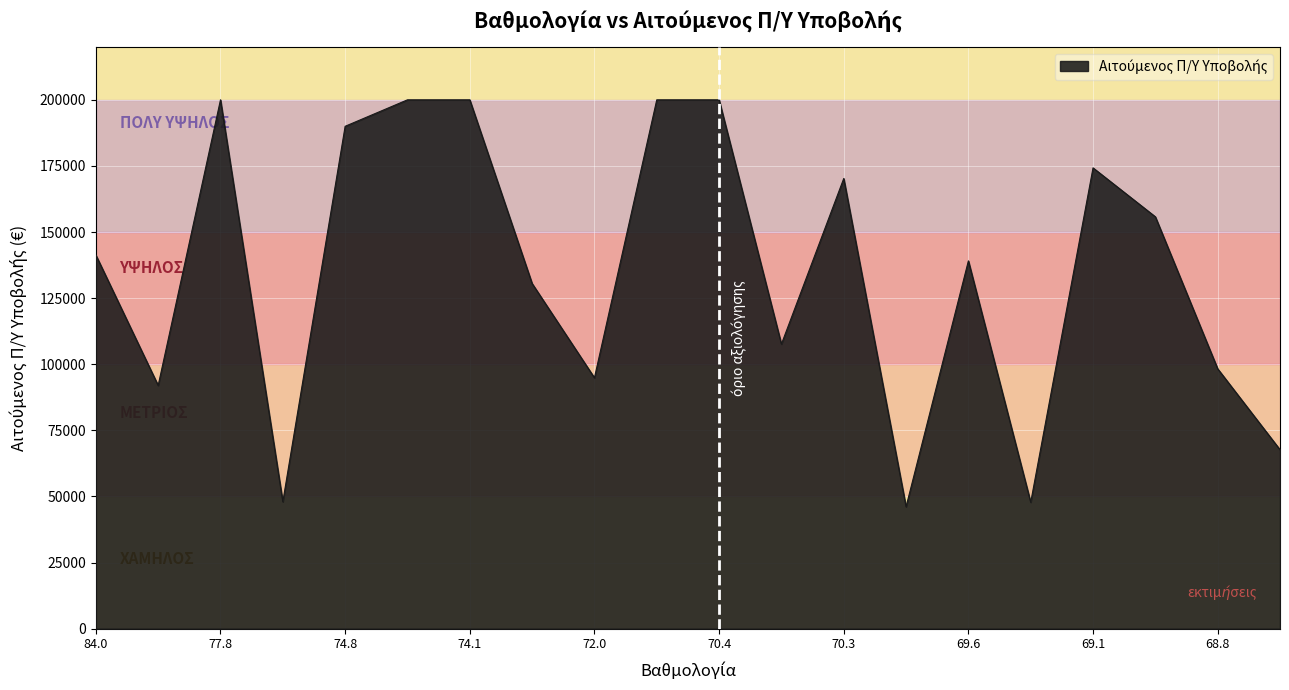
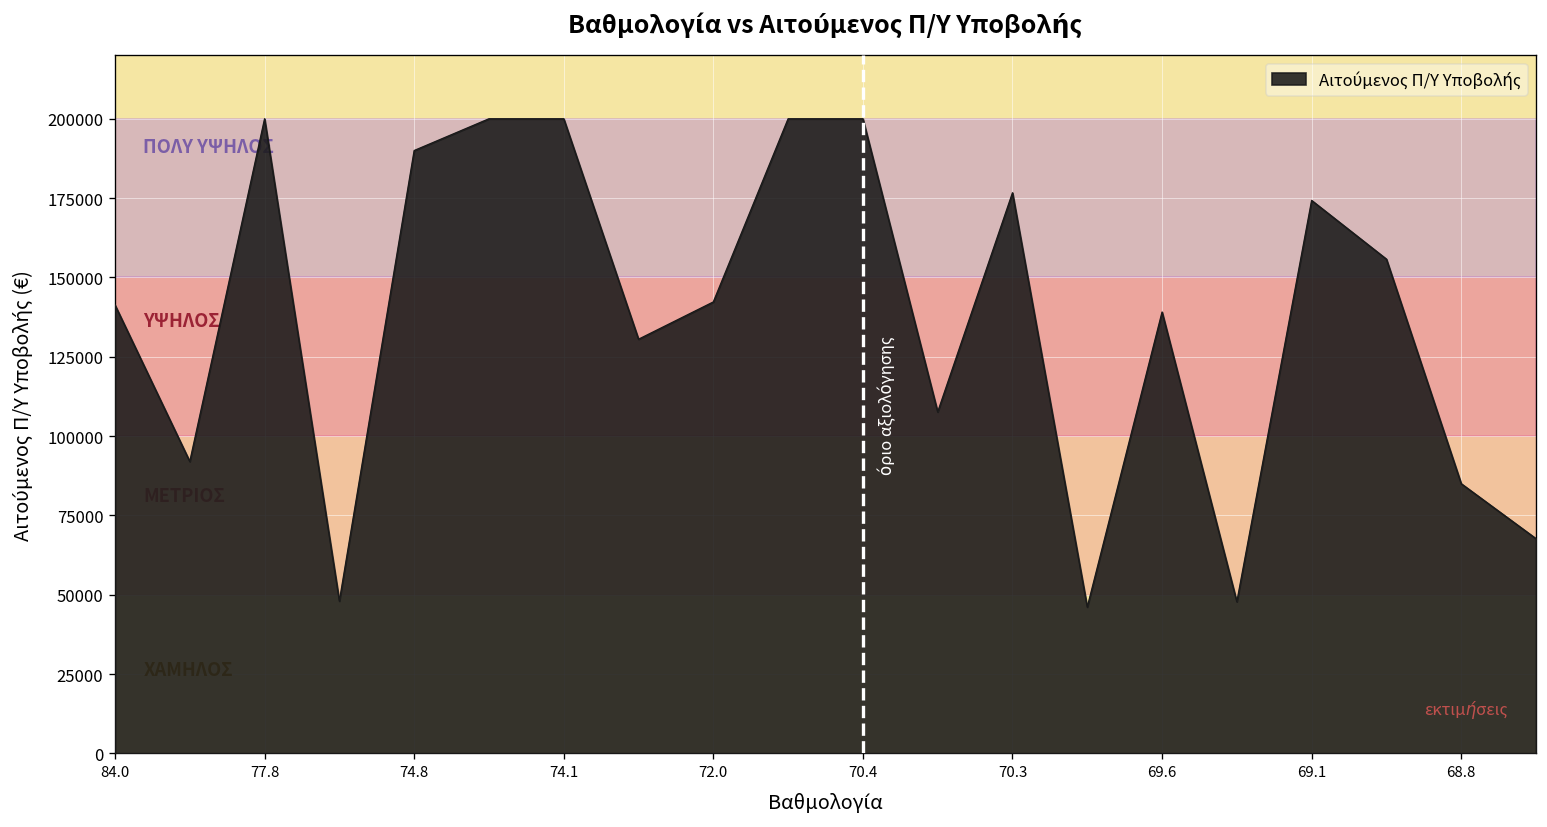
  {
    "84.0": 141000,
    "77.8": 200000,
    "74.8": 190000,
    "74.1": 200000,
-   "72.0": 95000,
-   "70.3": 170000,
+   "72.0": 142000,
+   "70.3": 177000,
    "69.6": 139000,
    "69.1": 174000,
-   "68.8": 98000
+   "68.8": 85000
  }
